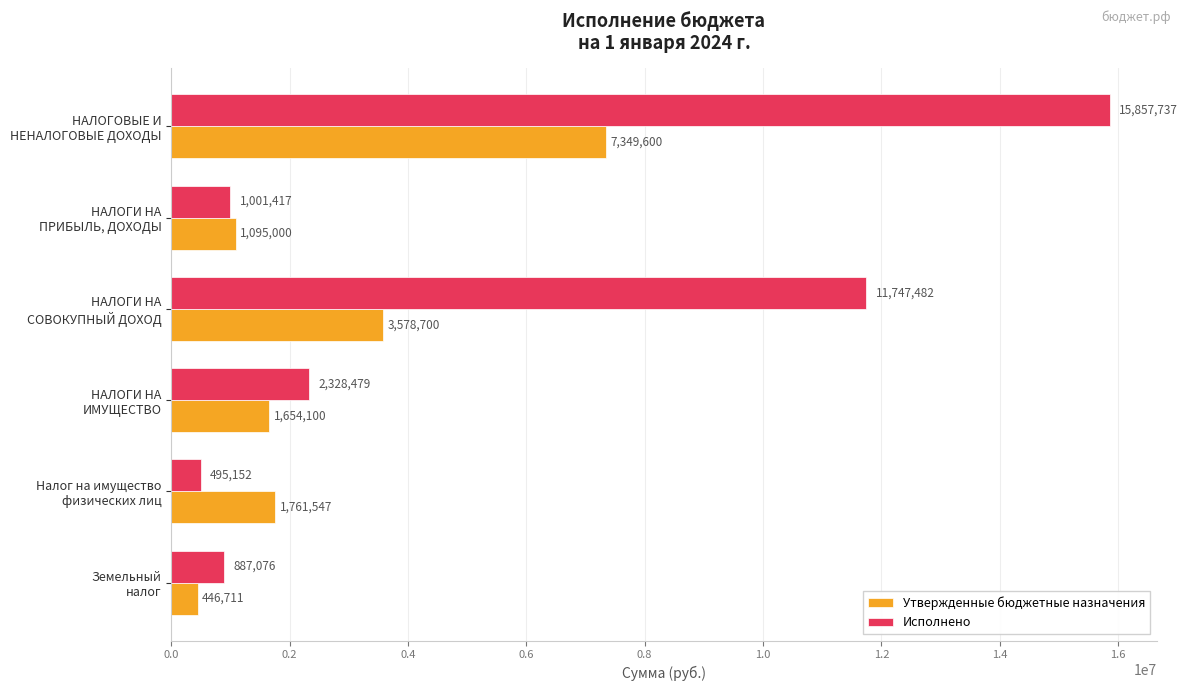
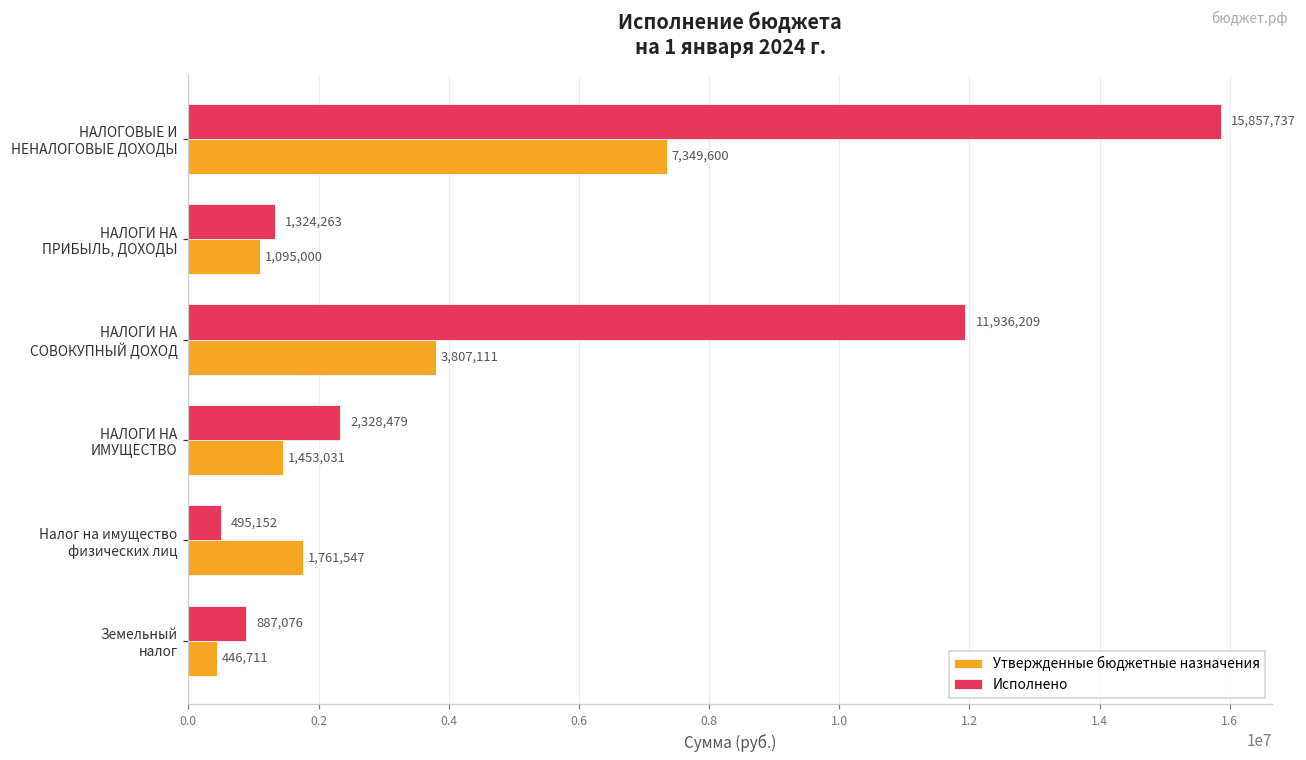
  {
    "Утвержденные бюджетные назначения": {
      "НАЛОГОВЫЕ И НЕНАЛОГОВЫЕ ДОХОДЫ": "7,349,600",
      "НАЛОГИ НА ПРИБЫЛЬ, ДОХОДЫ": "1,095,000",
-     "НАЛОГИ НА СОВОКУПНЫЙ ДОХОД": "3,578,700",
-     "НАЛОГИ НА ИМУЩЕСТВО": "1,654,100",
+     "НАЛОГИ НА СОВОКУПНЫЙ ДОХОД": "3,807,111",
+     "НАЛОГИ НА ИМУЩЕСТВО": "1,453,031",
      "Налог на имущество физических лиц": "1,761,547",
      "Земельный налог": "446,711"
    },
    "Исполнено": {
      "НАЛОГОВЫЕ И НЕНАЛОГОВЫЕ ДОХОДЫ": "15,857,737",
-     "НАЛОГИ НА ПРИБЫЛЬ, ДОХОДЫ": "1,001,417",
-     "НАЛОГИ НА СОВОКУПНЫЙ ДОХОД": "11,747,482",
+     "НАЛОГИ НА ПРИБЫЛЬ, ДОХОДЫ": "1,324,263",
+     "НАЛОГИ НА СОВОКУПНЫЙ ДОХОД": "11,936,209",
      "НАЛОГИ НА ИМУЩЕСТВО": "2,328,479",
      "Налог на имущество физических лиц": "495,152",
      "Земельный налог": "887,076"
    }
  }
